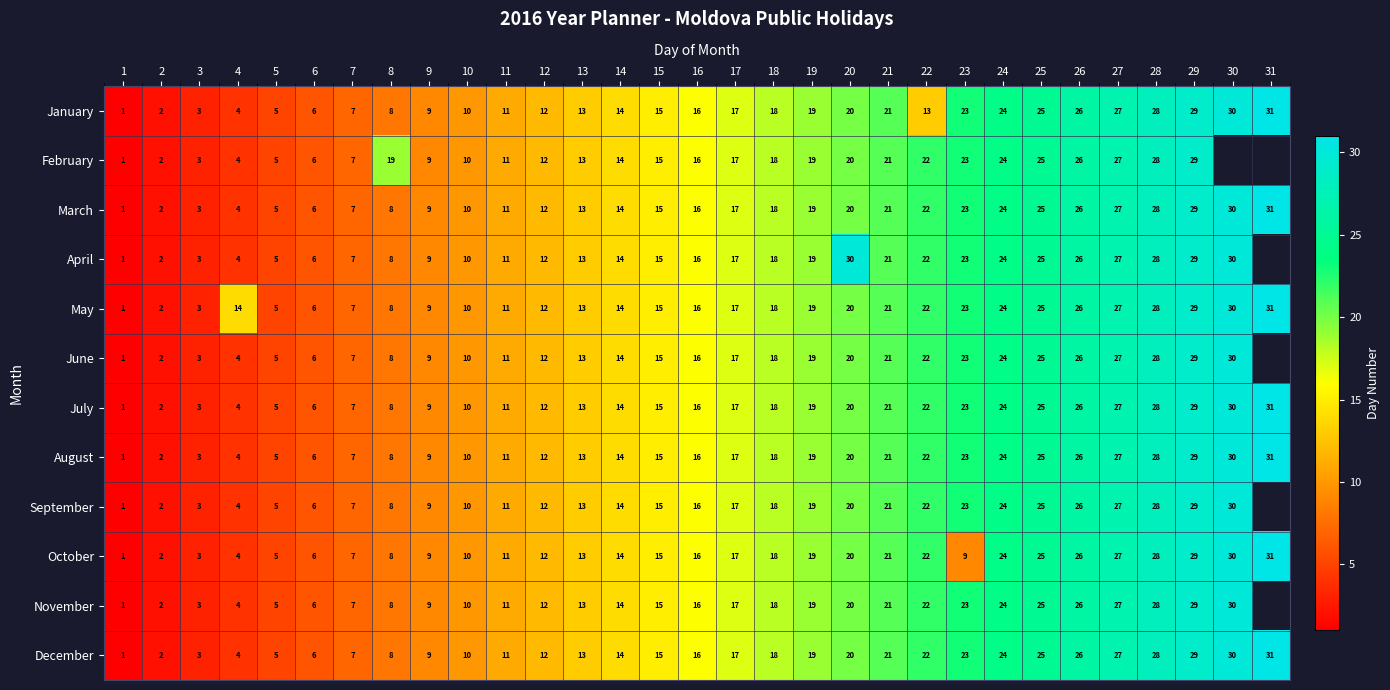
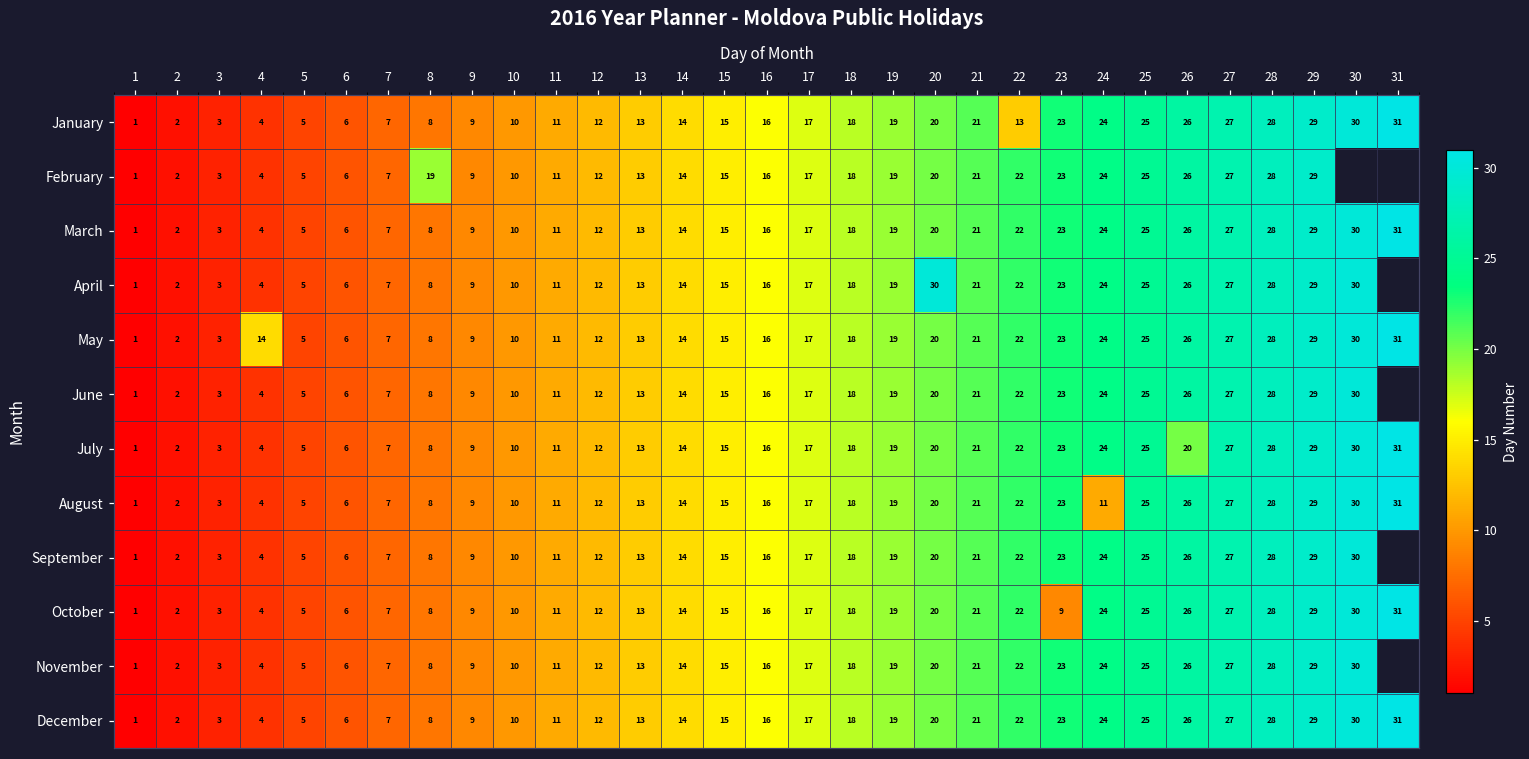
  {
    "July": {
      "1": 1,
      "2": 2,
      "3": 3,
      "4": 4,
      "5": 5,
      "6": 6,
      "7": 7,
      "8": 8,
      "9": 9,
      "10": 10,
      "11": 11,
      "12": 12,
      "13": 13,
      "14": 14,
      "15": 15,
      "16": 16,
      "17": 17,
      "18": 18,
      "19": 19,
      "20": 20,
      "21": 21,
      "22": 22,
      "23": 23,
      "24": 24,
      "25": 25,
-     "26": 26,
+     "26": 20,
      "27": 27,
      "28": 28,
      "29": 29,
      "30": 30,
      "31": 31
    },
    "August": {
      "1": 1,
      "2": 2,
      "3": 3,
      "4": 4,
      "5": 5,
      "6": 6,
      "7": 7,
      "8": 8,
      "9": 9,
      "10": 10,
      "11": 11,
      "12": 12,
      "13": 13,
      "14": 14,
      "15": 15,
      "16": 16,
      "17": 17,
      "18": 18,
      "19": 19,
      "20": 20,
      "21": 21,
      "22": 22,
      "23": 23,
-     "24": 24,
+     "24": 11,
      "25": 25,
      "26": 26,
      "27": 27,
      "28": 28,
      "29": 29,
      "30": 30,
      "31": 31
    }
  }
